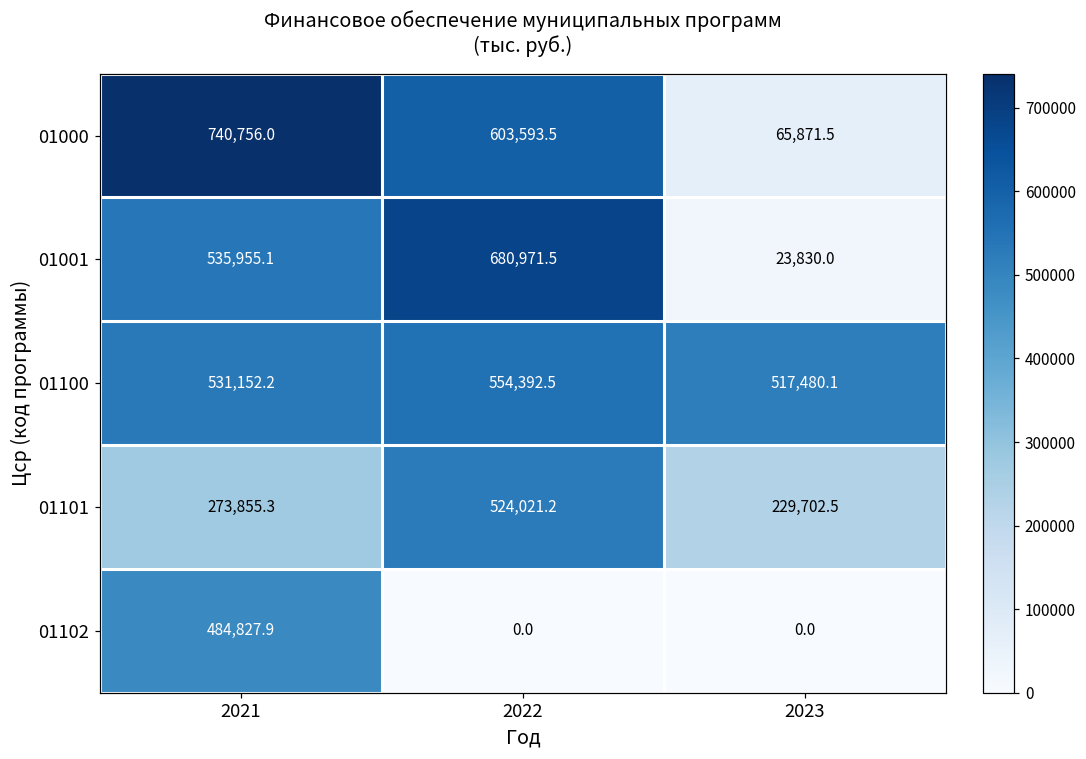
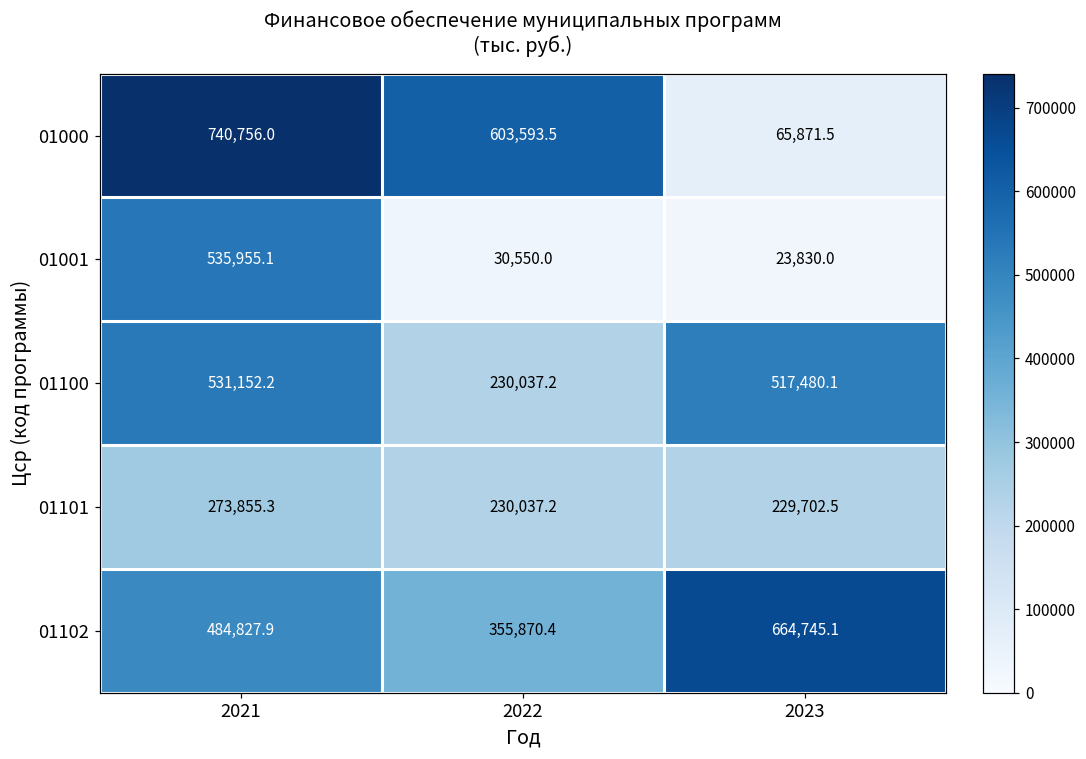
  {
    "01000": {
      "2021": "740,756.0",
      "2022": "603,593.5",
      "2023": "65,871.5"
    },
    "01001": {
      "2021": "535,955.1",
-     "2022": "680,971.5",
+     "2022": "30,550.0",
      "2023": "23,830.0"
    },
    "01100": {
      "2021": "531,152.2",
-     "2022": "554,392.5",
+     "2022": "230,037.2",
      "2023": "517,480.1"
    },
    "01101": {
      "2021": "273,855.3",
-     "2022": "524,021.2",
+     "2022": "230,037.2",
      "2023": "229,702.5"
    },
    "01102": {
      "2021": "484,827.9",
-     "2022": "0.0",
-     "2023": "0.0"
+     "2022": "355,870.4",
+     "2023": "664,745.1"
    }
  }
